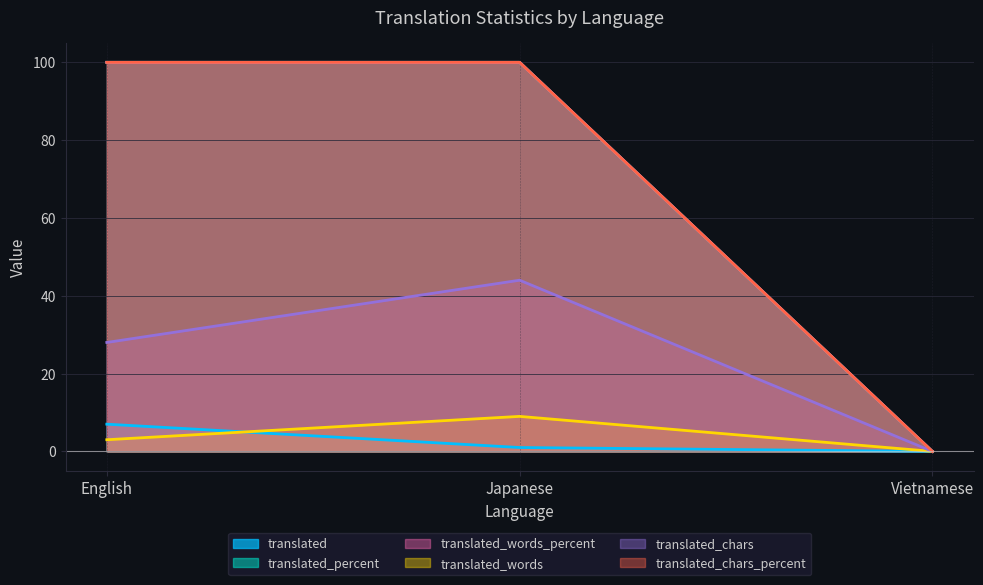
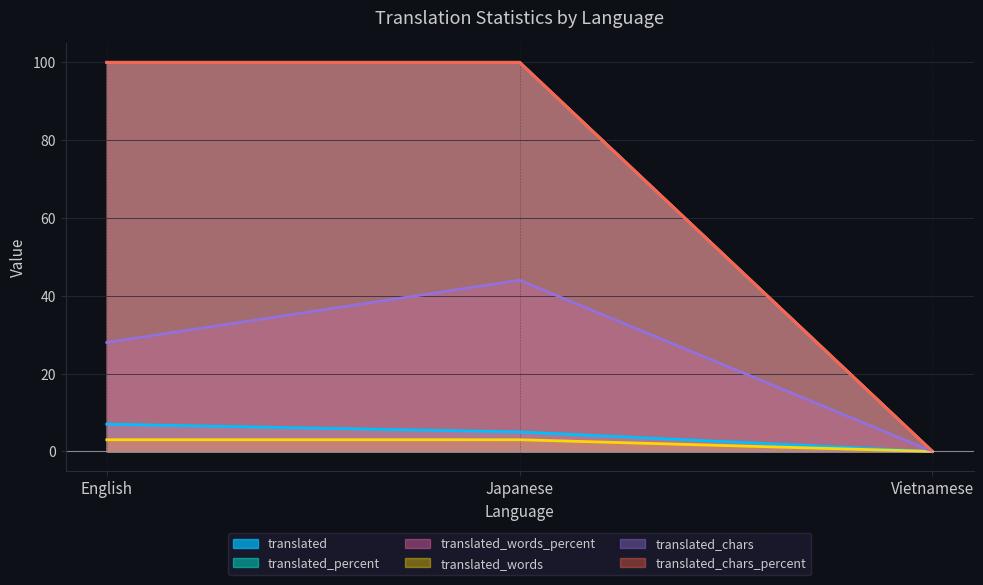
  {
    "translated": {
      "English": 7,
-     "Japanese": 1
+     "Japanese": 5
    },
    "translated_chars_percent": {
      "English": 100,
      "Japanese": 100
    },
    "translated_words": {
      "English": 3,
-     "Japanese": 9
+     "Japanese": 3
    },
    "translated_chars": {
      "English": 28,
      "Japanese": 44
    }
  }
